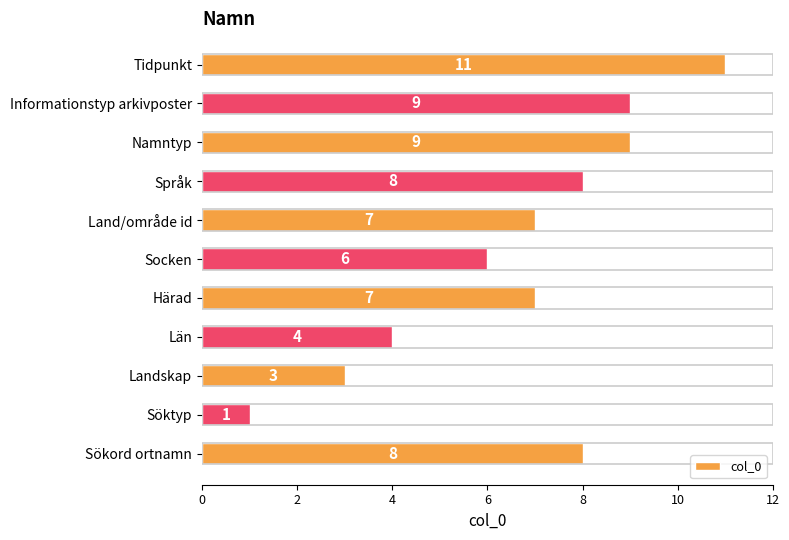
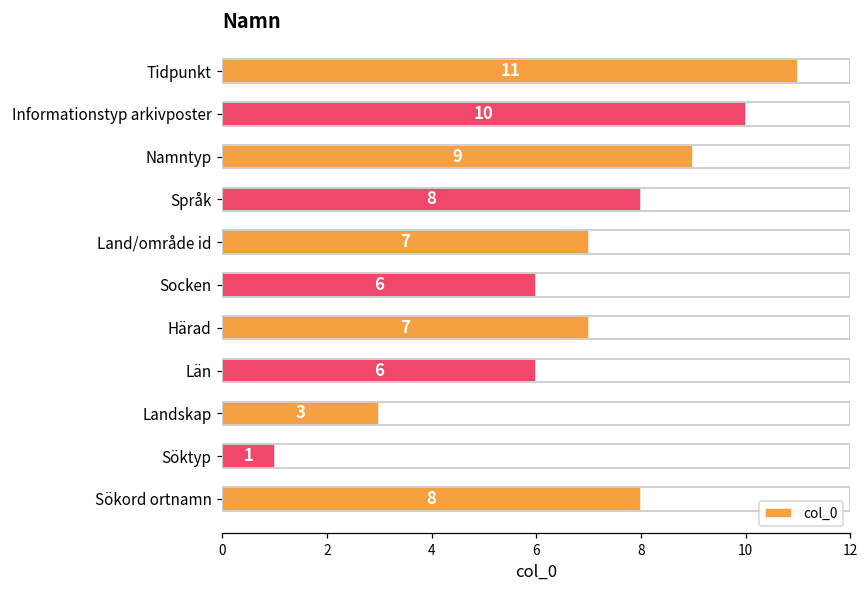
  {
    "Tidpunkt": 11,
-   "Informationstyp arkivposter": 9,
+   "Informationstyp arkivposter": 10,
    "Namntyp": 9,
    "Språk": 8,
    "Land/område id": 7,
    "Socken": 6,
    "Härad": 7,
-   "Län": 4,
+   "Län": 6,
    "Landskap": 3,
    "Söktyp": 1,
    "Sökord ortnamn": 8
  }
